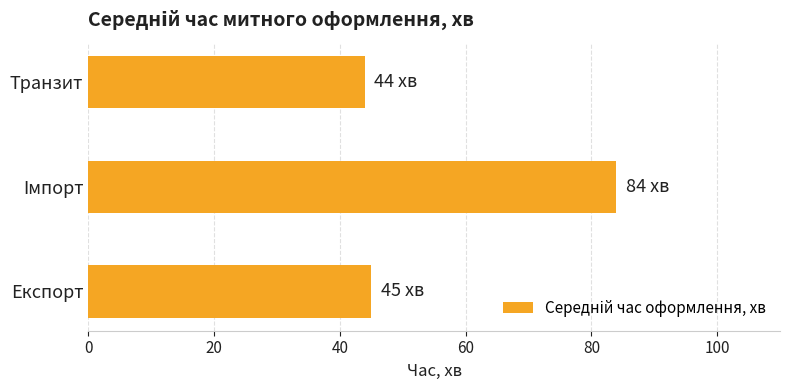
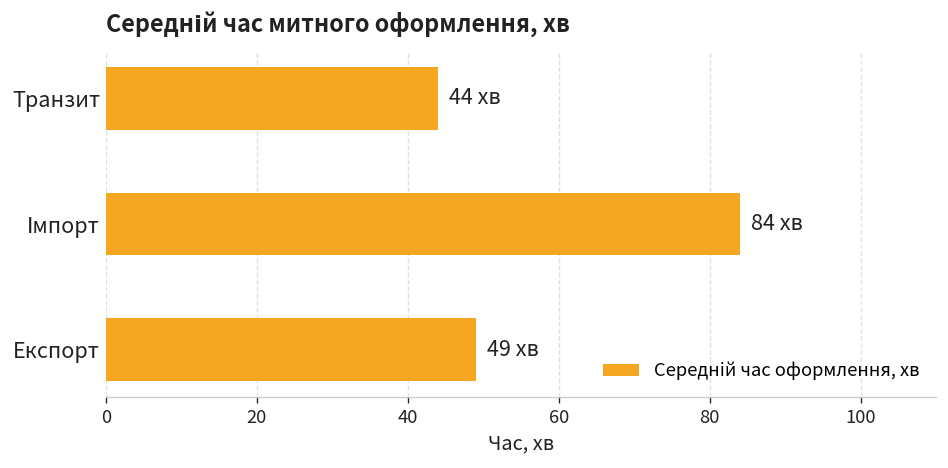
  {
    "Транзит": 44,
    "Імпорт": 84,
-   "Експорт": 45
+   "Експорт": 49
  }
